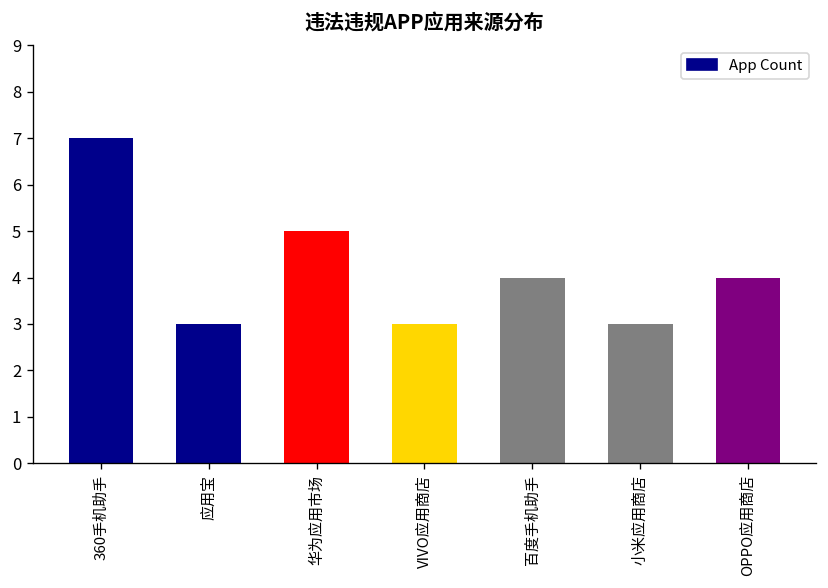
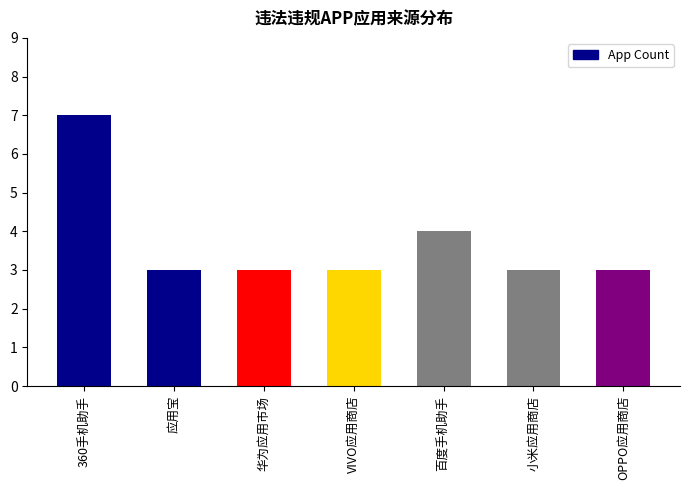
  {
    "360手机助手": 7,
    "应用宝": 3,
-   "华为应用市场": 5,
+   "华为应用市场": 3,
    "VIVO应用商店": 3,
    "百度手机助手": 4,
    "小米应用商店": 3,
-   "OPPO应用商店": 4
+   "OPPO应用商店": 3
  }
